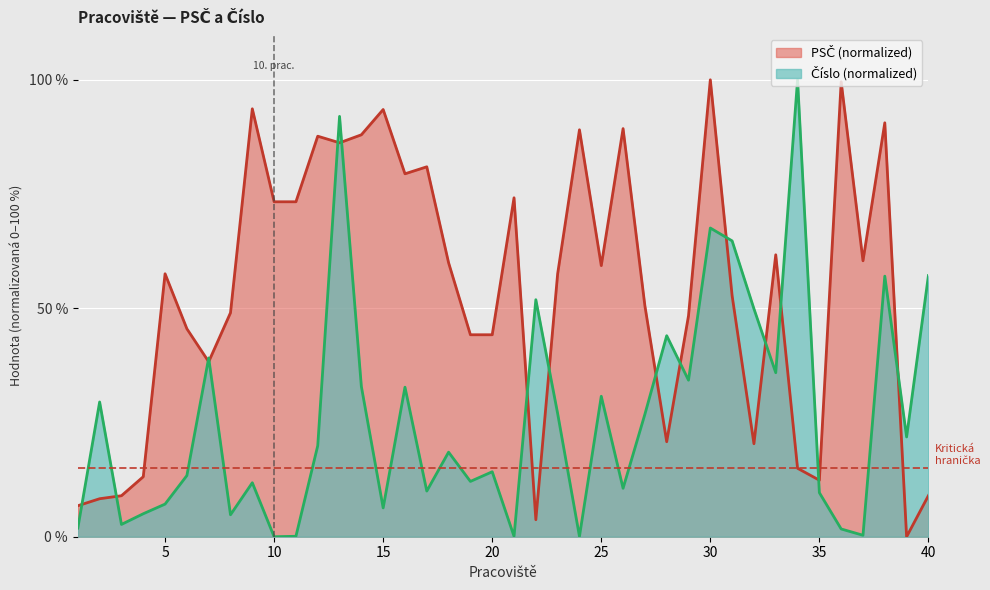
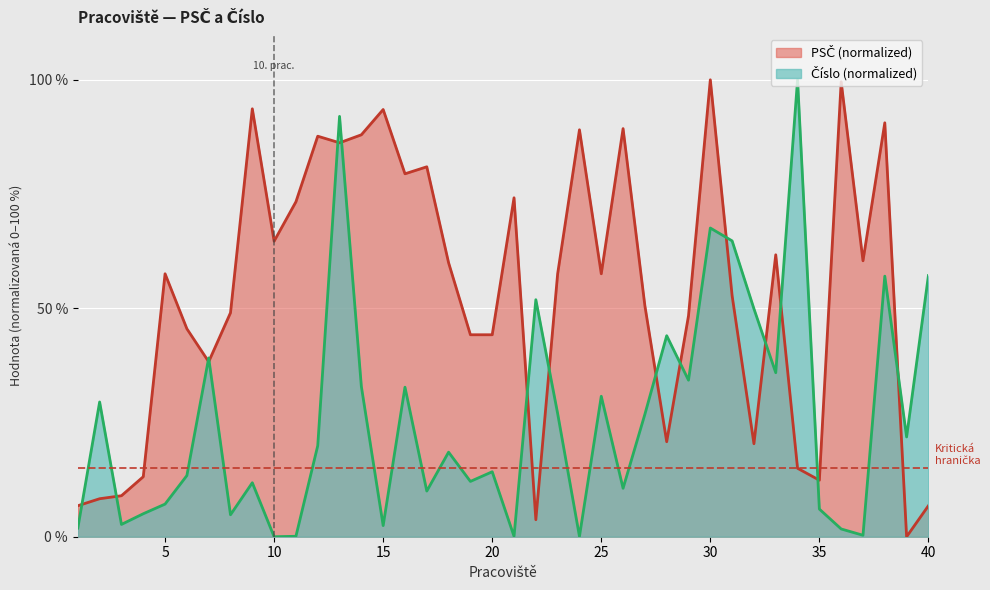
  {
    "PSČ (normalized)": {
      "5": "58 %",
-     "10": "73 %",
+     "10": "65 %",
      "15": "93 %",
      "20": "44 %",
-     "25": "59 %",
+     "25": "58 %",
      "30": "100 %",
      "35": "12 %",
-     "40": "9 %"
+     "40": "7 %"
    },
    "Číslo (normalized)": {
      "5": "7 %",
      "10": "0 %",
-     "15": "6 %",
+     "15": "2 %",
      "20": "14 %",
      "25": "31 %",
      "30": "68 %",
-     "35": "10 %",
+     "35": "6 %",
      "40": "57 %"
    }
  }
